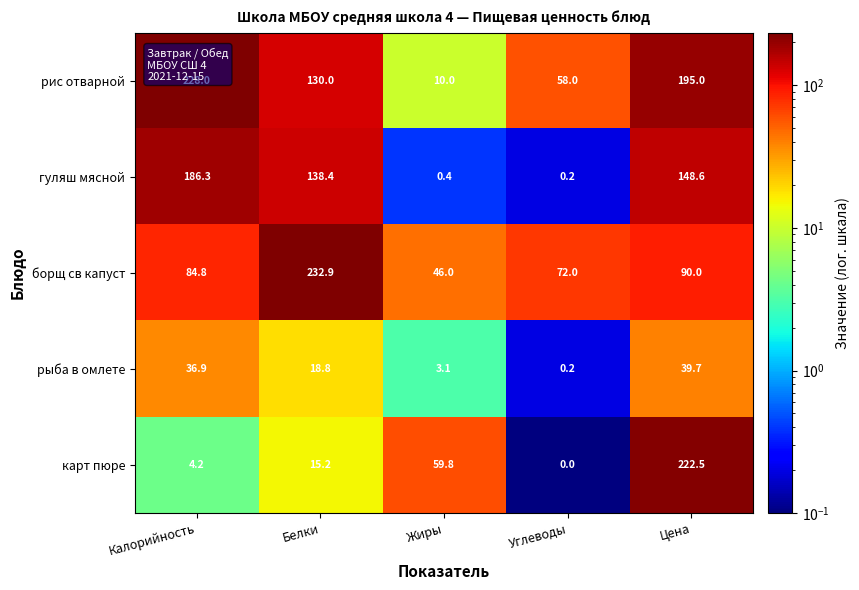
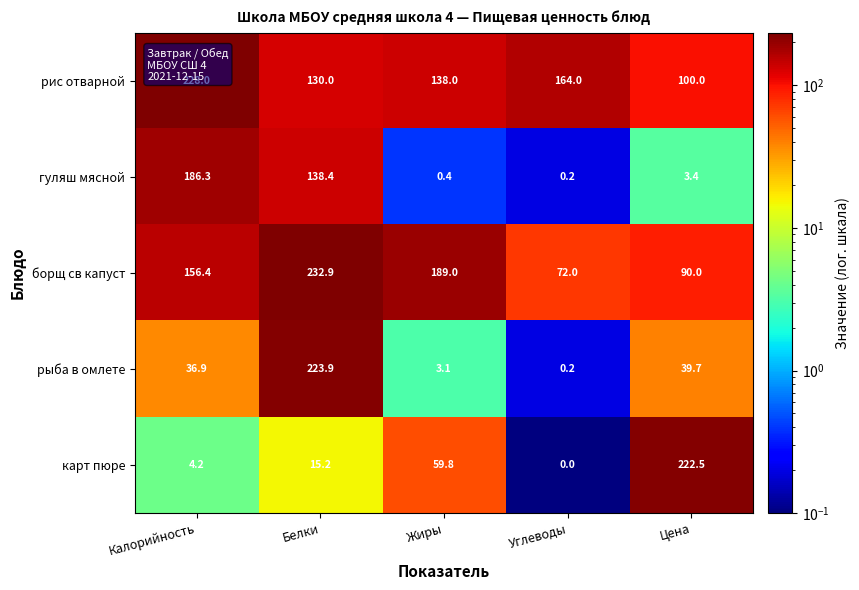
  {
    "рис отварной": {
      "Белки": 130.0,
-     "Жиры": 10.0,
-     "Углеводы": 58.0,
-     "Цена": 195.0
+     "Жиры": 138.0,
+     "Углеводы": 164.0,
+     "Цена": 100.0
    },
    "гуляш мясной": {
      "Калорийность": 186.3,
      "Белки": 138.4,
      "Жиры": 0.4,
      "Углеводы": 0.2,
-     "Цена": 148.6
+     "Цена": 3.4
    },
    "борщ св капуст": {
-     "Калорийность": 84.8,
+     "Калорийность": 156.4,
      "Белки": 232.9,
-     "Жиры": 46.0,
+     "Жиры": 189.0,
      "Углеводы": 72.0,
      "Цена": 90.0
    },
    "рыба в омлете": {
      "Калорийность": 36.9,
-     "Белки": 18.8,
+     "Белки": 223.9,
      "Жиры": 3.1,
      "Углеводы": 0.2,
      "Цена": 39.7
    },
    "карт пюре": {
      "Калорийность": 4.2,
      "Белки": 15.2,
      "Жиры": 59.8,
      "Углеводы": 0.0,
      "Цена": 222.5
    }
  }
